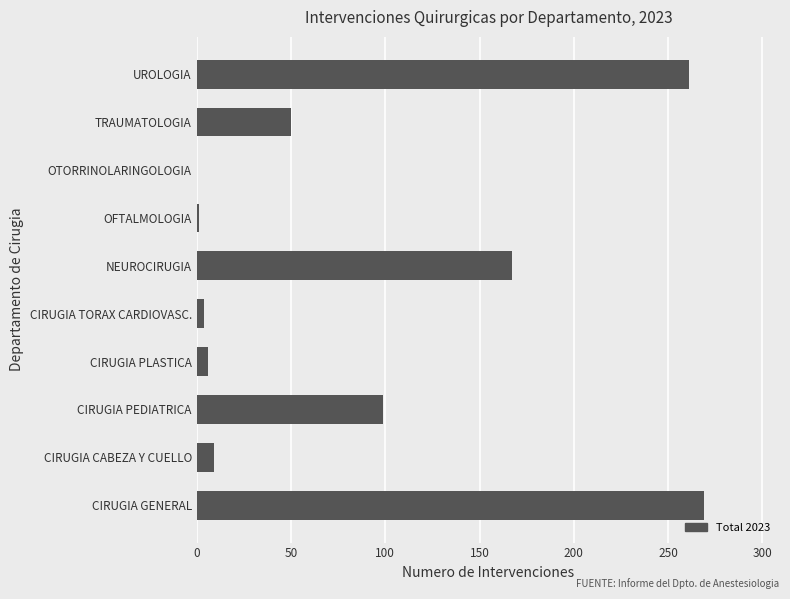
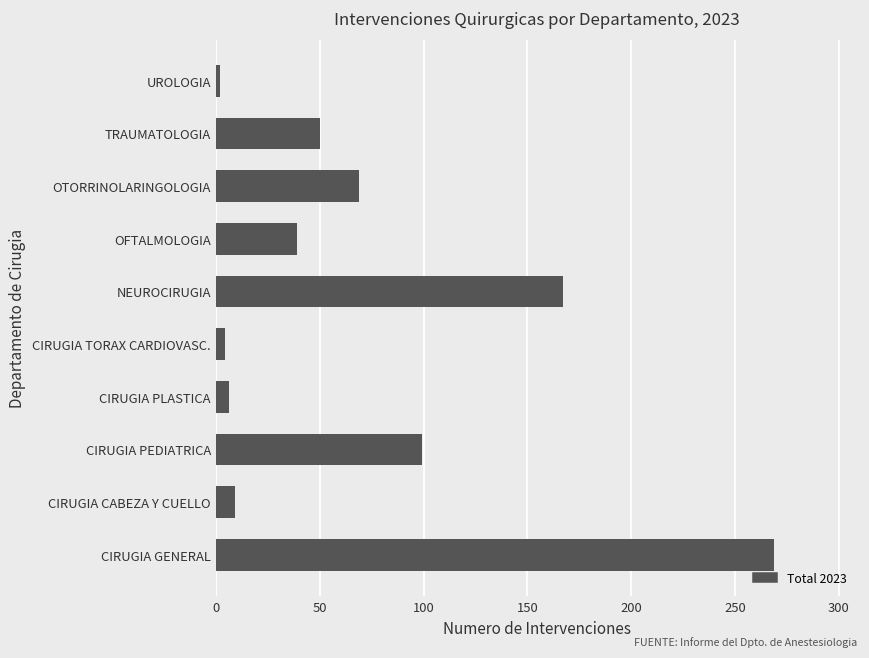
  {
-   "UROLOGIA": 261,
+   "UROLOGIA": 2,
    "TRAUMATOLOGIA": 50,
-   "OTORRINOLARINGOLOGIA": 0,
-   "OFTALMOLOGIA": 1,
+   "OTORRINOLARINGOLOGIA": 69,
+   "OFTALMOLOGIA": 39,
    "NEUROCIRUGIA": 167,
    "CIRUGIA TORAX CARDIOVASC.": 4,
    "CIRUGIA PLASTICA": 6,
    "CIRUGIA PEDIATRICA": 99,
    "CIRUGIA CABEZA Y CUELLO": 9,
    "CIRUGIA GENERAL": 269
  }
